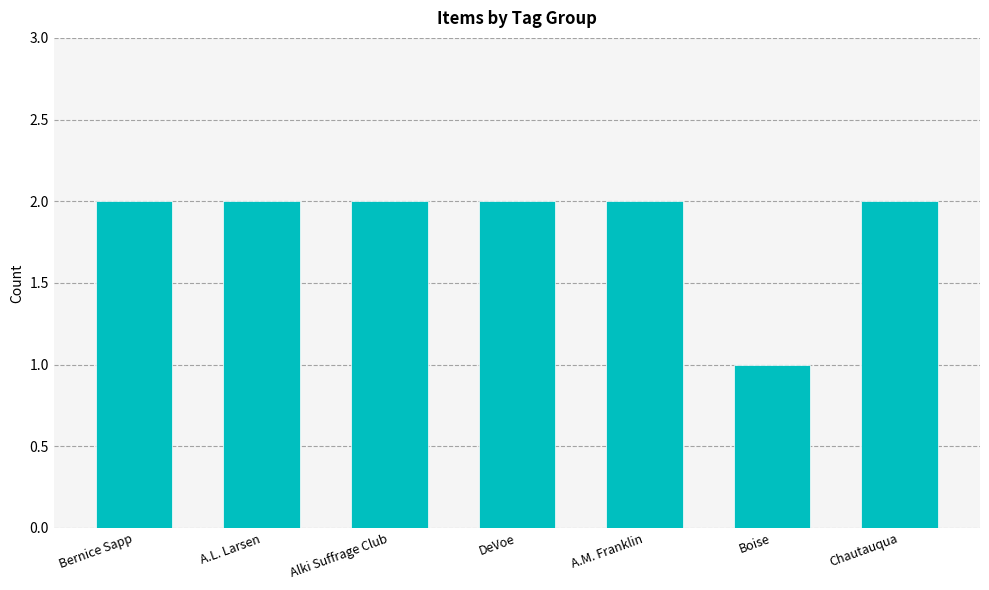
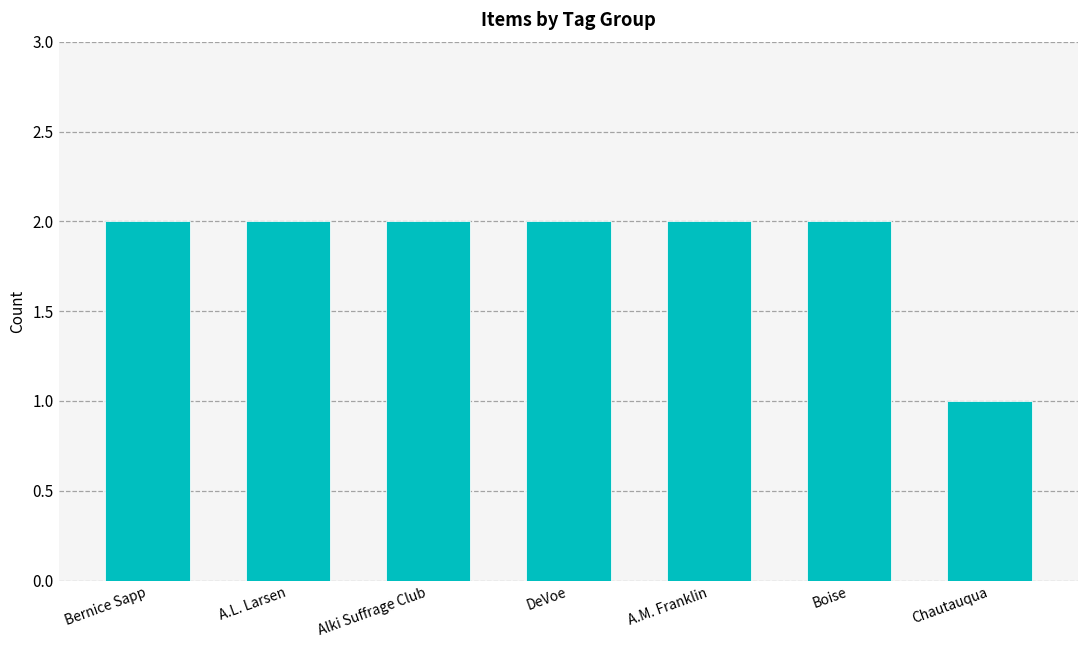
  {
    "Bernice Sapp": 2,
    "A.L. Larsen": 2,
    "Alki Suffrage Club": 2,
    "DeVoe": 2,
    "A.M. Franklin": 2,
-   "Boise": 1,
-   "Chautauqua": 2
+   "Boise": 2,
+   "Chautauqua": 1
  }
